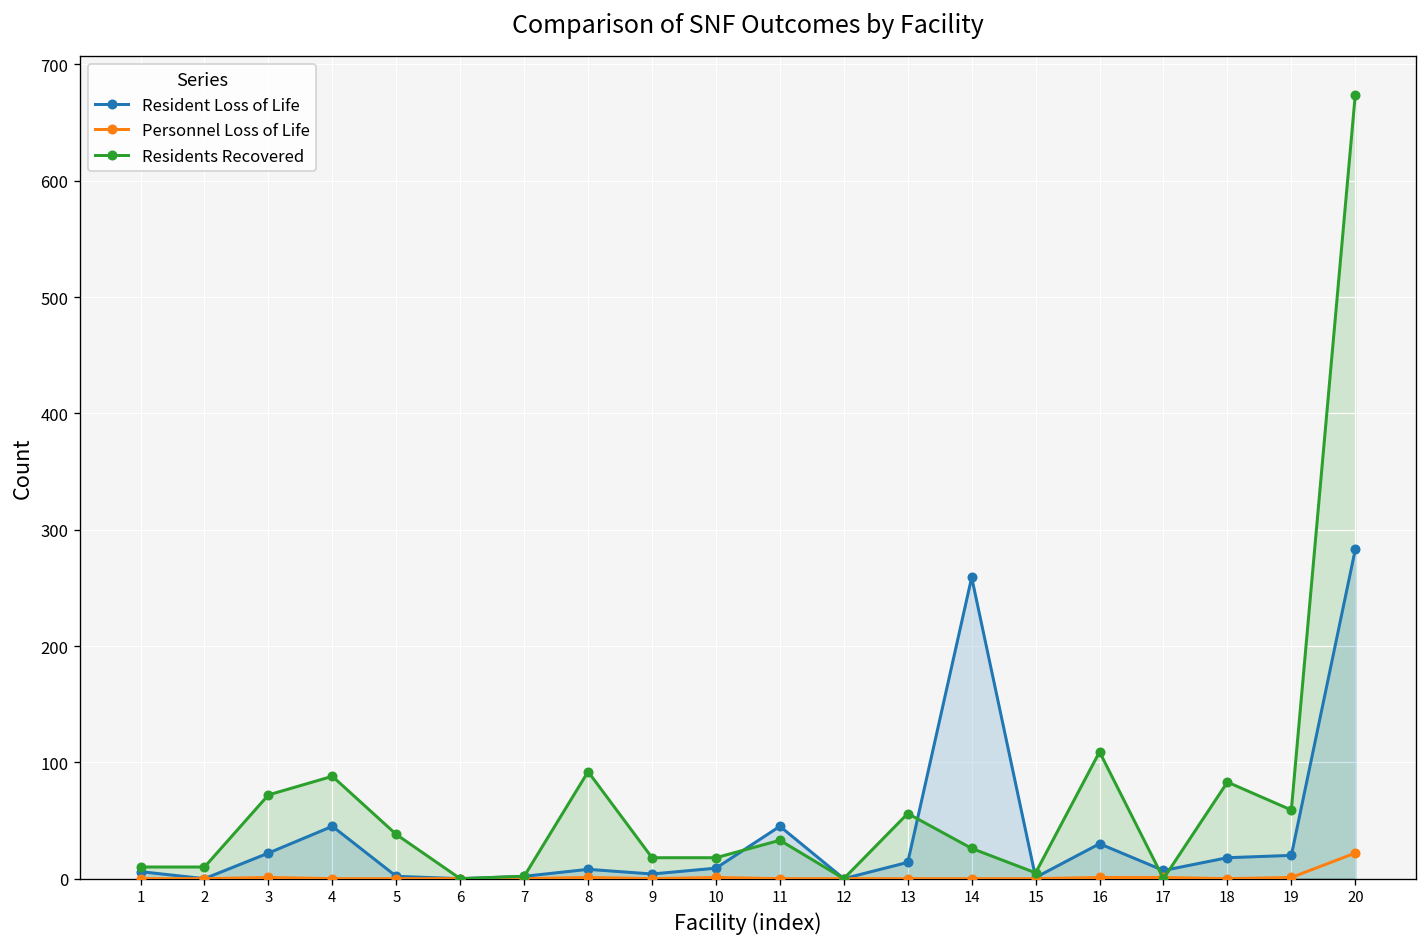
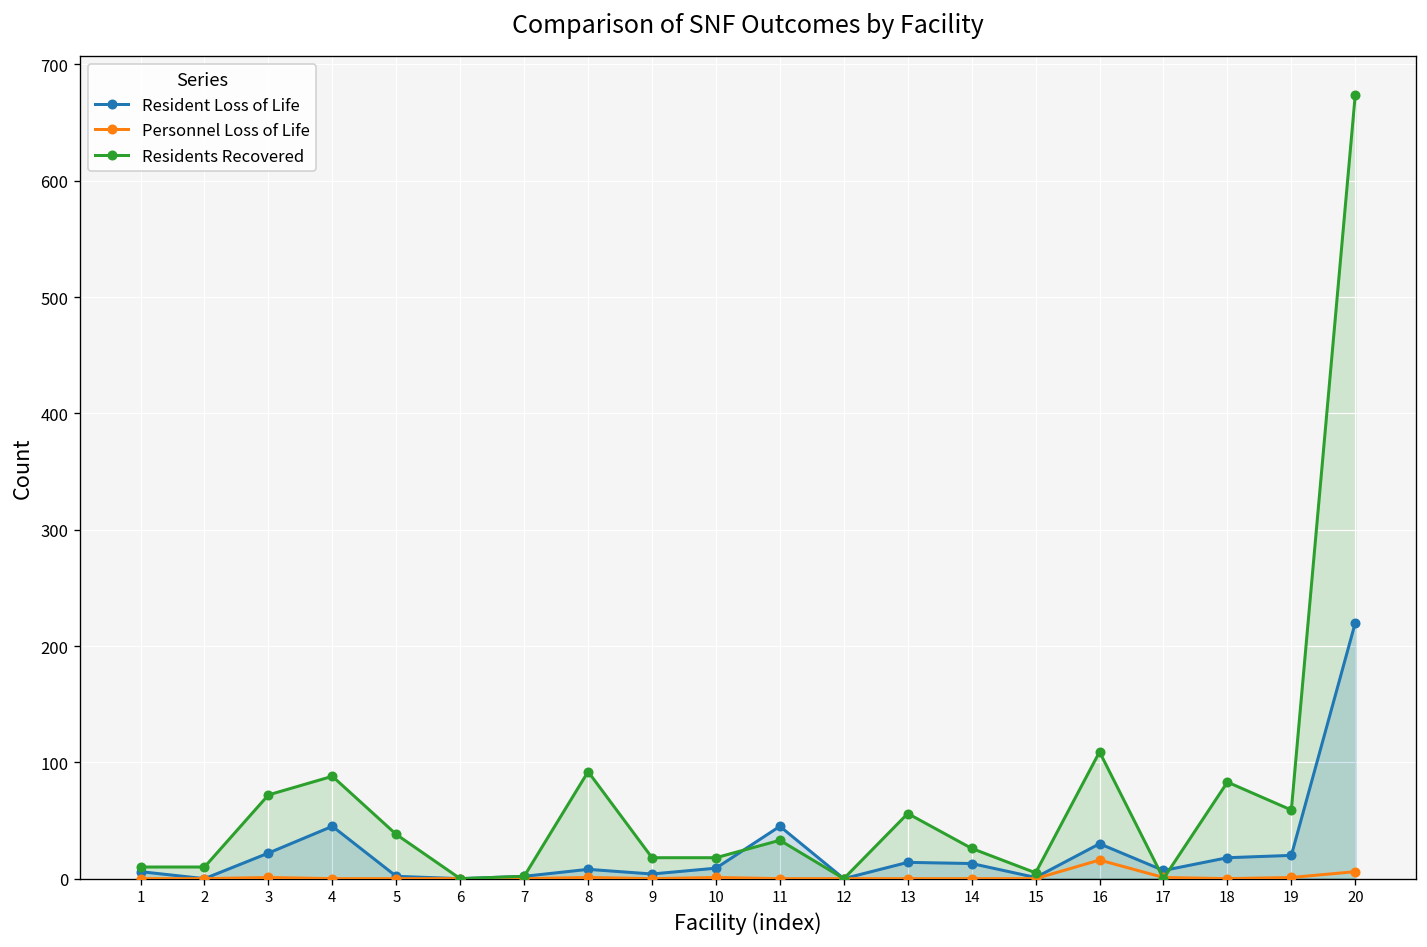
  {
    "Resident Loss of Life": {
      "1": 10,
      "3": 20,
      "4": 50,
      "8": 10,
      "9": 0,
      "10": 10,
      "11": 50,
      "13": 10,
-     "14": 260,
+     "14": 10,
      "16": 30,
      "17": 10,
      "18": 20,
      "19": 20,
-     "20": 280
+     "20": 220
    },
    "Personnel Loss of Life": {
      "1": 0,
      "3": 0,
      "4": 0,
      "8": 0,
      "9": 0,
      "10": 0,
      "11": 0,
      "13": 0,
      "14": 0,
-     "16": 0,
+     "16": 20,
      "18": 0,
      "19": 0,
-     "20": 20
+     "20": 10
    },
    "Residents Recovered": {
      "1": 10,
      "2": 10,
      "3": 70,
      "4": 90,
      "5": 40,
      "8": 90,
      "9": 20,
      "10": 20,
      "11": 30,
      "13": 60,
      "14": 30,
      "15": 10,
      "16": 110,
      "18": 80,
      "19": 60,
      "20": 670
    }
  }
